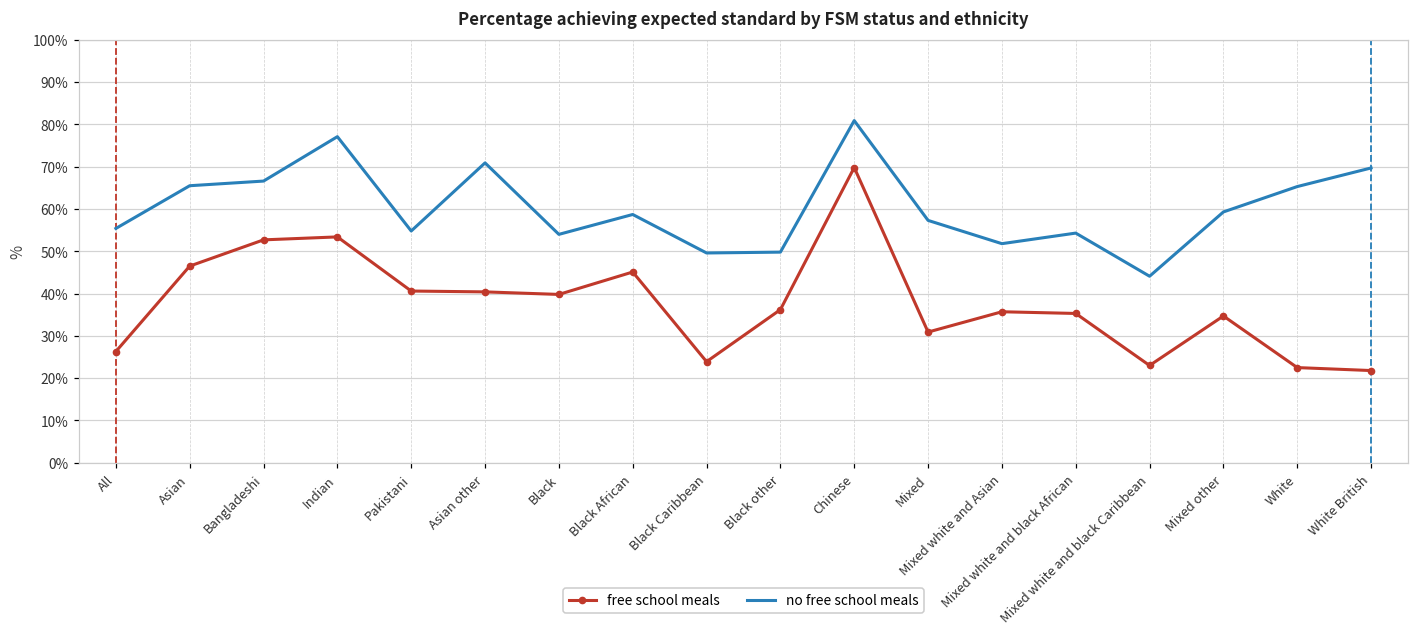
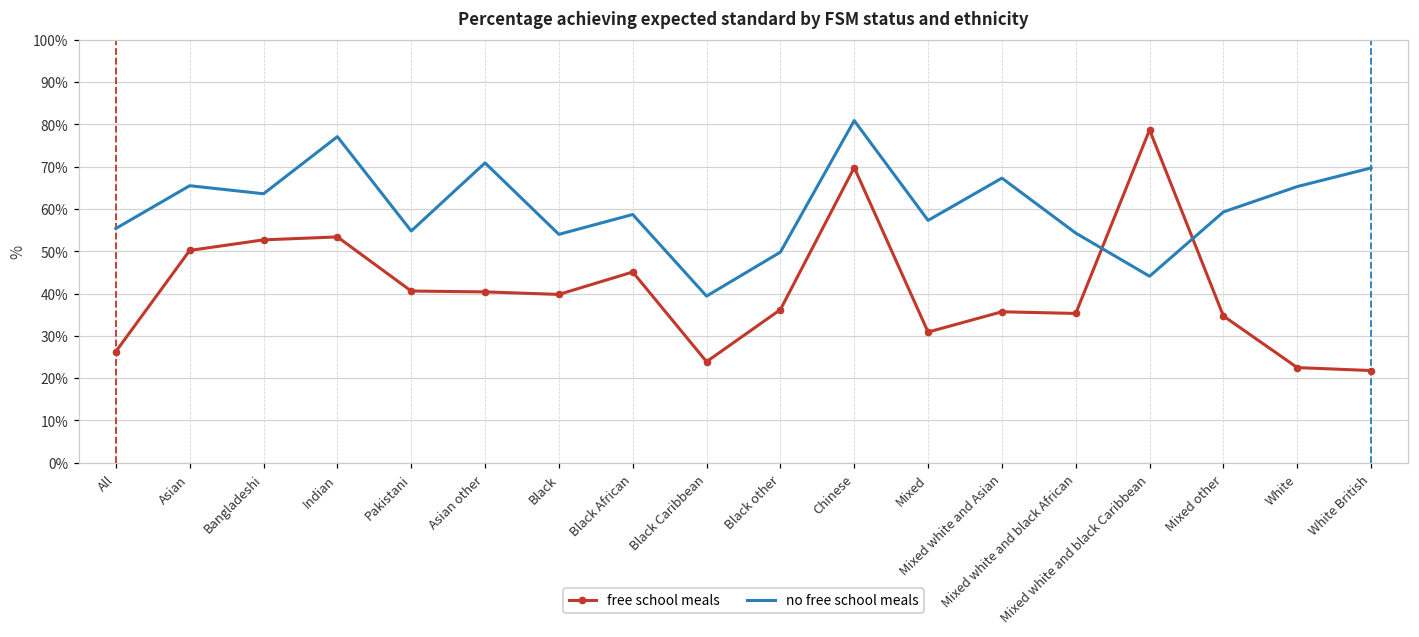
  {
    "free school meals": {
      "All": "26%",
-     "Asian": "47%",
+     "Asian": "50%",
      "Bangladeshi": "53%",
      "Indian": "53%",
      "Pakistani": "41%",
      "Asian other": "40%",
      "Black": "40%",
      "Black African": "45%",
      "Black Caribbean": "24%",
      "Black other": "36%",
      "Chinese": "70%",
      "Mixed": "31%",
      "Mixed white and Asian": "36%",
      "Mixed white and black African": "35%",
-     "Mixed white and black Caribbean": "23%",
+     "Mixed white and black Caribbean": "79%",
      "Mixed other": "35%",
      "White": "23%",
      "White British": "22%"
    },
    "no free school meals": {
      "All": "55%",
      "Asian": "66%",
-     "Bangladeshi": "67%",
+     "Bangladeshi": "64%",
      "Indian": "77%",
      "Pakistani": "55%",
      "Asian other": "71%",
      "Black": "54%",
      "Black African": "59%",
-     "Black Caribbean": "50%",
+     "Black Caribbean": "39%",
      "Black other": "50%",
      "Chinese": "81%",
      "Mixed": "57%",
-     "Mixed white and Asian": "52%",
+     "Mixed white and Asian": "67%",
      "Mixed white and black African": "54%",
      "Mixed white and black Caribbean": "44%",
      "Mixed other": "59%",
      "White": "65%",
      "White British": "70%"
    }
  }
